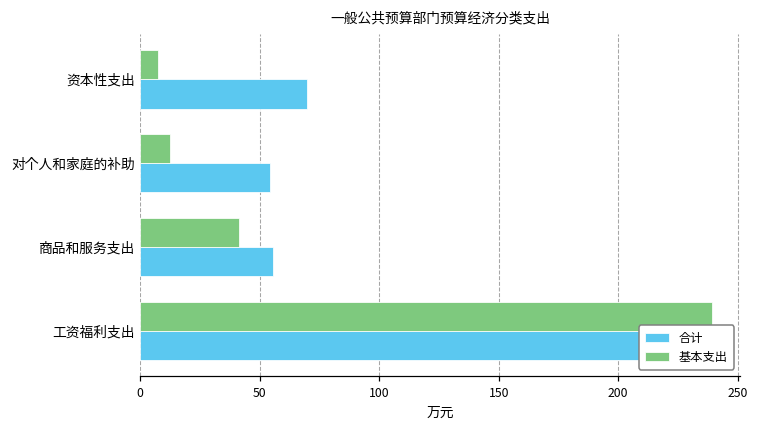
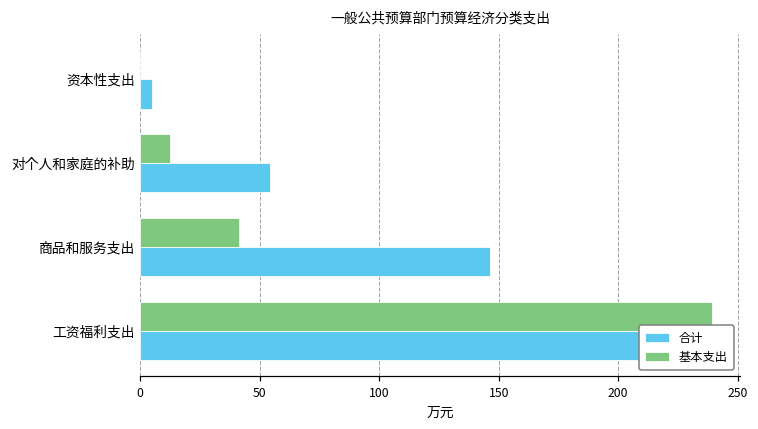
  {
    "合计": {
-     "资本性支出": 70,
+     "资本性支出": 5,
      "对个人和家庭的补助": 54,
-     "商品和服务支出": 55
+     "商品和服务支出": 146
    },
    "基本支出": {
-     "资本性支出": 8,
+     "资本性支出": 0,
      "对个人和家庭的补助": 12,
      "商品和服务支出": 41,
      "工资福利支出": 239
    }
  }
